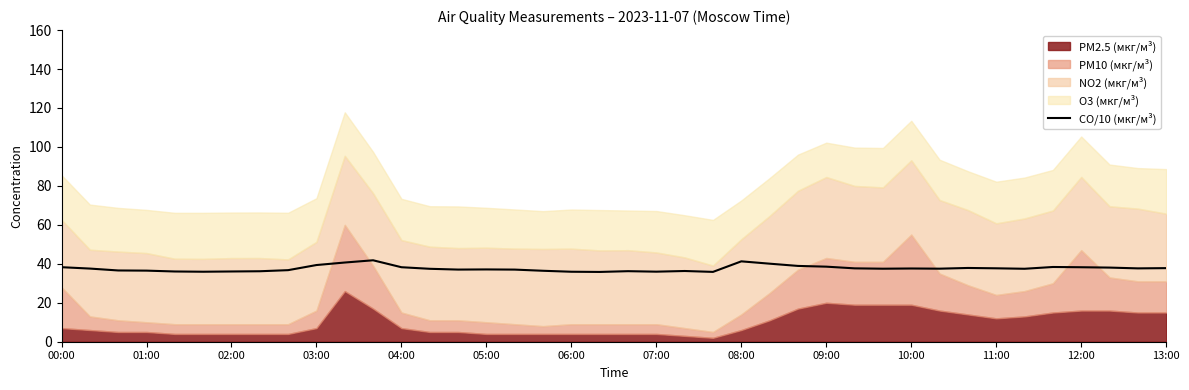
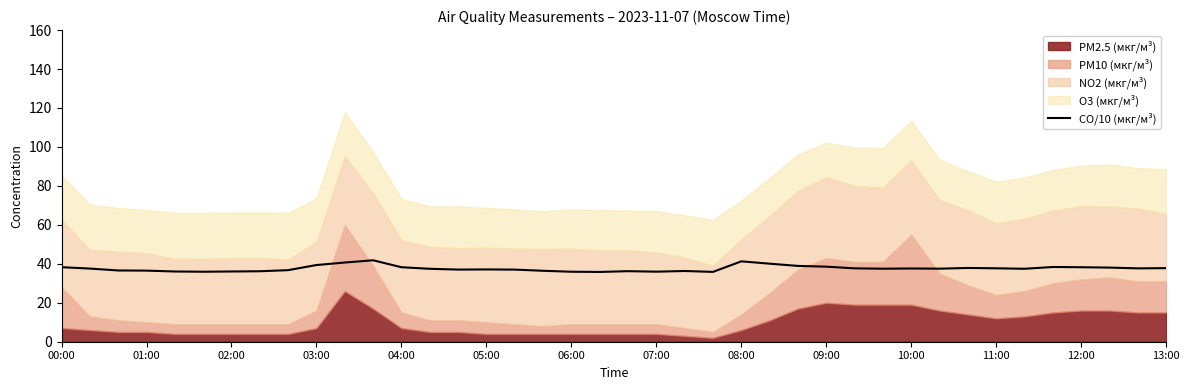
  {
    "CO/10 (мкг/м³)": {
      "00:00": 38,
      "01:00": 36,
      "02:00": 36,
      "03:00": 39,
      "04:00": 38,
      "05:00": 37,
      "06:00": 36,
      "07:00": 36,
      "08:00": 41,
      "09:00": 39,
      "10:00": 38,
      "11:00": 38,
      "12:00": 38,
      "13:00": 38
    },
    "PM2.5 (мкг/м³)": {
      "00:00": 7,
      "01:00": 5,
      "02:00": 4,
      "03:00": 7,
      "04:00": 7,
      "05:00": 4,
      "06:00": 4,
      "07:00": 4,
      "08:00": 6,
      "09:00": 20,
      "10:00": 19,
      "11:00": 12,
      "12:00": 16,
      "13:00": 15
    },
    "PM10 (мкг/м³)": {
      "00:00": 21,
      "01:00": 5,
      "02:00": 5,
      "03:00": 9,
      "04:00": 8,
      "05:00": 6,
      "06:00": 5,
      "07:00": 5,
      "08:00": 8,
      "09:00": 23,
      "10:00": 36,
      "11:00": 12,
-     "12:00": 31,
+     "12:00": 16,
      "13:00": 16
    }
  }
